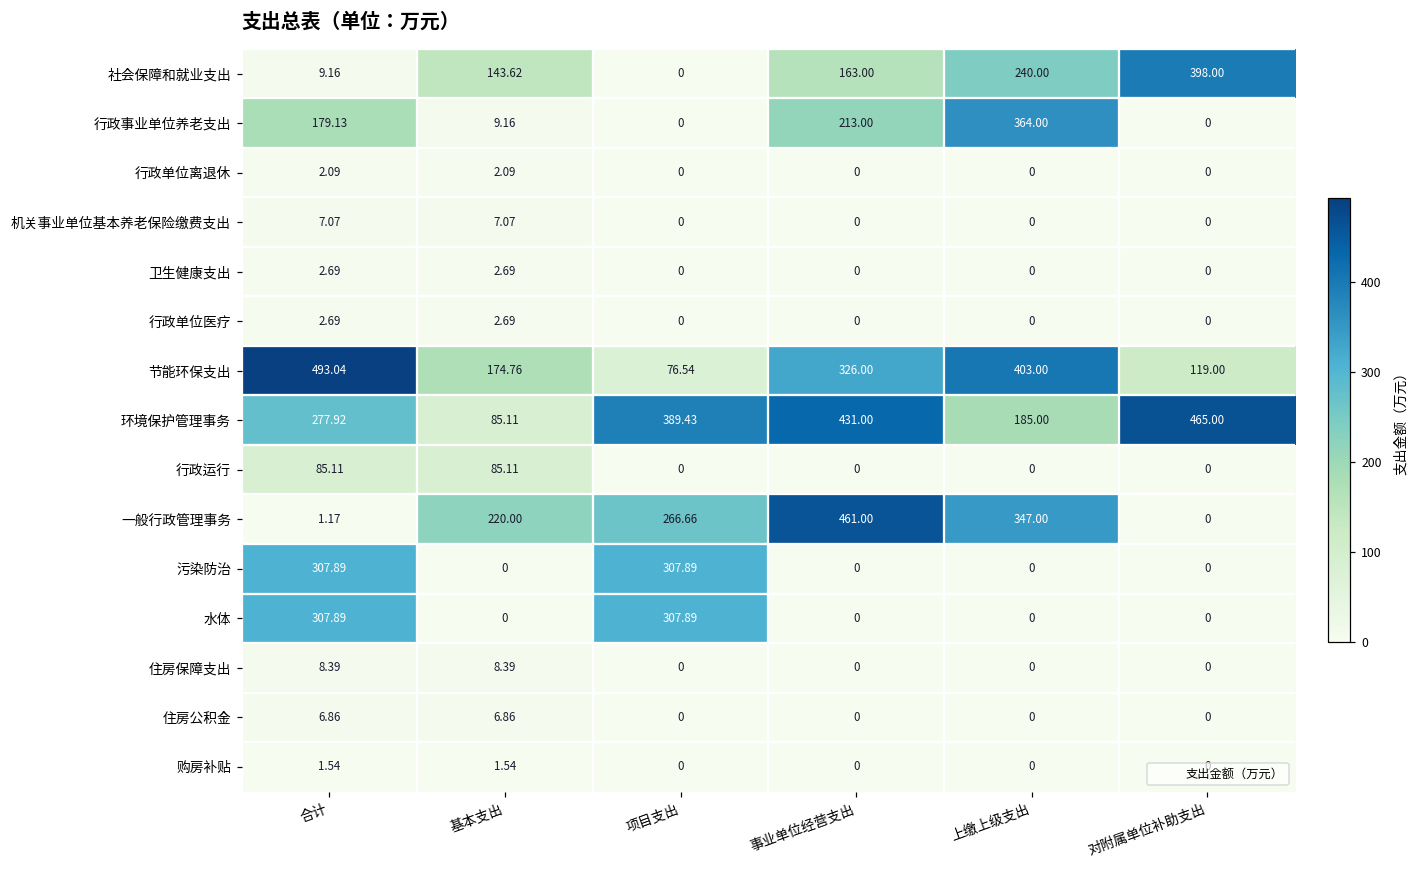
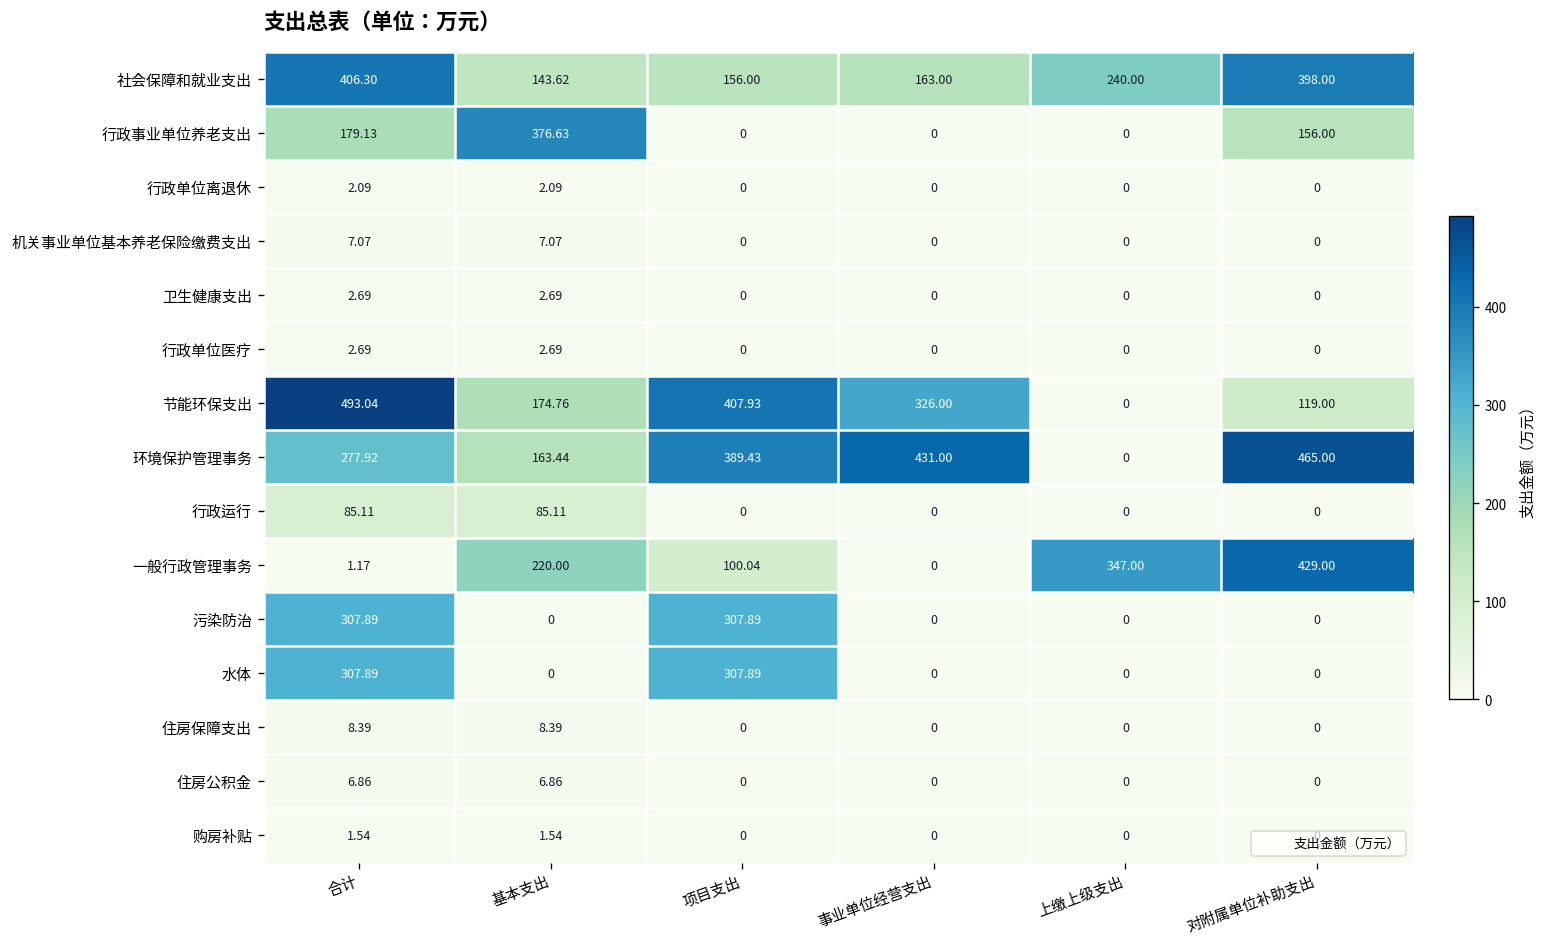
  {
    "社会保障和就业支出": {
-     "合计": 9.16,
+     "合计": 406.30,
      "基本支出": 143.62,
-     "项目支出": 0,
+     "项目支出": 156.00,
      "事业单位经营支出": 163.00,
      "上缴上级支出": 240.00,
      "对附属单位补助支出": 398.00
    },
    "行政事业单位养老支出": {
      "合计": 179.13,
-     "基本支出": 9.16,
+     "基本支出": 376.63,
      "项目支出": 0,
-     "事业单位经营支出": 213.00,
-     "上缴上级支出": 364.00,
-     "对附属单位补助支出": 0
+     "事业单位经营支出": 0,
+     "上缴上级支出": 0,
+     "对附属单位补助支出": 156.00
    },
    "行政单位离退休": {
      "合计": 2.09,
      "基本支出": 2.09,
      "项目支出": 0,
      "事业单位经营支出": 0,
      "上缴上级支出": 0,
      "对附属单位补助支出": 0
    },
    "机关事业单位基本养老保险缴费支出": {
      "合计": 7.07,
      "基本支出": 7.07,
      "项目支出": 0,
      "事业单位经营支出": 0,
      "上缴上级支出": 0,
      "对附属单位补助支出": 0
    },
    "卫生健康支出": {
      "合计": 2.69,
      "基本支出": 2.69,
      "项目支出": 0,
      "事业单位经营支出": 0,
      "上缴上级支出": 0,
      "对附属单位补助支出": 0
    },
    "行政单位医疗": {
      "合计": 2.69,
      "基本支出": 2.69,
      "项目支出": 0,
      "事业单位经营支出": 0,
      "上缴上级支出": 0,
      "对附属单位补助支出": 0
    },
    "节能环保支出": {
      "合计": 493.04,
      "基本支出": 174.76,
-     "项目支出": 76.54,
+     "项目支出": 407.93,
      "事业单位经营支出": 326.00,
-     "上缴上级支出": 403.00,
+     "上缴上级支出": 0,
      "对附属单位补助支出": 119.00
    },
    "环境保护管理事务": {
      "合计": 277.92,
-     "基本支出": 85.11,
+     "基本支出": 163.44,
      "项目支出": 389.43,
      "事业单位经营支出": 431.00,
-     "上缴上级支出": 185.00,
+     "上缴上级支出": 0,
      "对附属单位补助支出": 465.00
    },
    "行政运行": {
      "合计": 85.11,
      "基本支出": 85.11,
      "项目支出": 0,
      "事业单位经营支出": 0,
      "上缴上级支出": 0,
      "对附属单位补助支出": 0
    },
    "一般行政管理事务": {
      "合计": 1.17,
      "基本支出": 220.00,
-     "项目支出": 266.66,
-     "事业单位经营支出": 461.00,
+     "项目支出": 100.04,
+     "事业单位经营支出": 0,
      "上缴上级支出": 347.00,
-     "对附属单位补助支出": 0
+     "对附属单位补助支出": 429.00
    },
    "污染防治": {
      "合计": 307.89,
      "基本支出": 0,
      "项目支出": 307.89,
      "事业单位经营支出": 0,
      "上缴上级支出": 0,
      "对附属单位补助支出": 0
    },
    "水体": {
      "合计": 307.89,
      "基本支出": 0,
      "项目支出": 307.89,
      "事业单位经营支出": 0,
      "上缴上级支出": 0,
      "对附属单位补助支出": 0
    },
    "住房保障支出": {
      "合计": 8.39,
      "基本支出": 8.39,
      "项目支出": 0,
      "事业单位经营支出": 0,
      "上缴上级支出": 0,
      "对附属单位补助支出": 0
    },
    "住房公积金": {
      "合计": 6.86,
      "基本支出": 6.86,
      "项目支出": 0,
      "事业单位经营支出": 0,
      "上缴上级支出": 0,
      "对附属单位补助支出": 0
    },
    "购房补贴": {
      "合计": 1.54,
      "基本支出": 1.54,
      "项目支出": 0,
      "事业单位经营支出": 0,
      "上缴上级支出": 0
    }
  }
